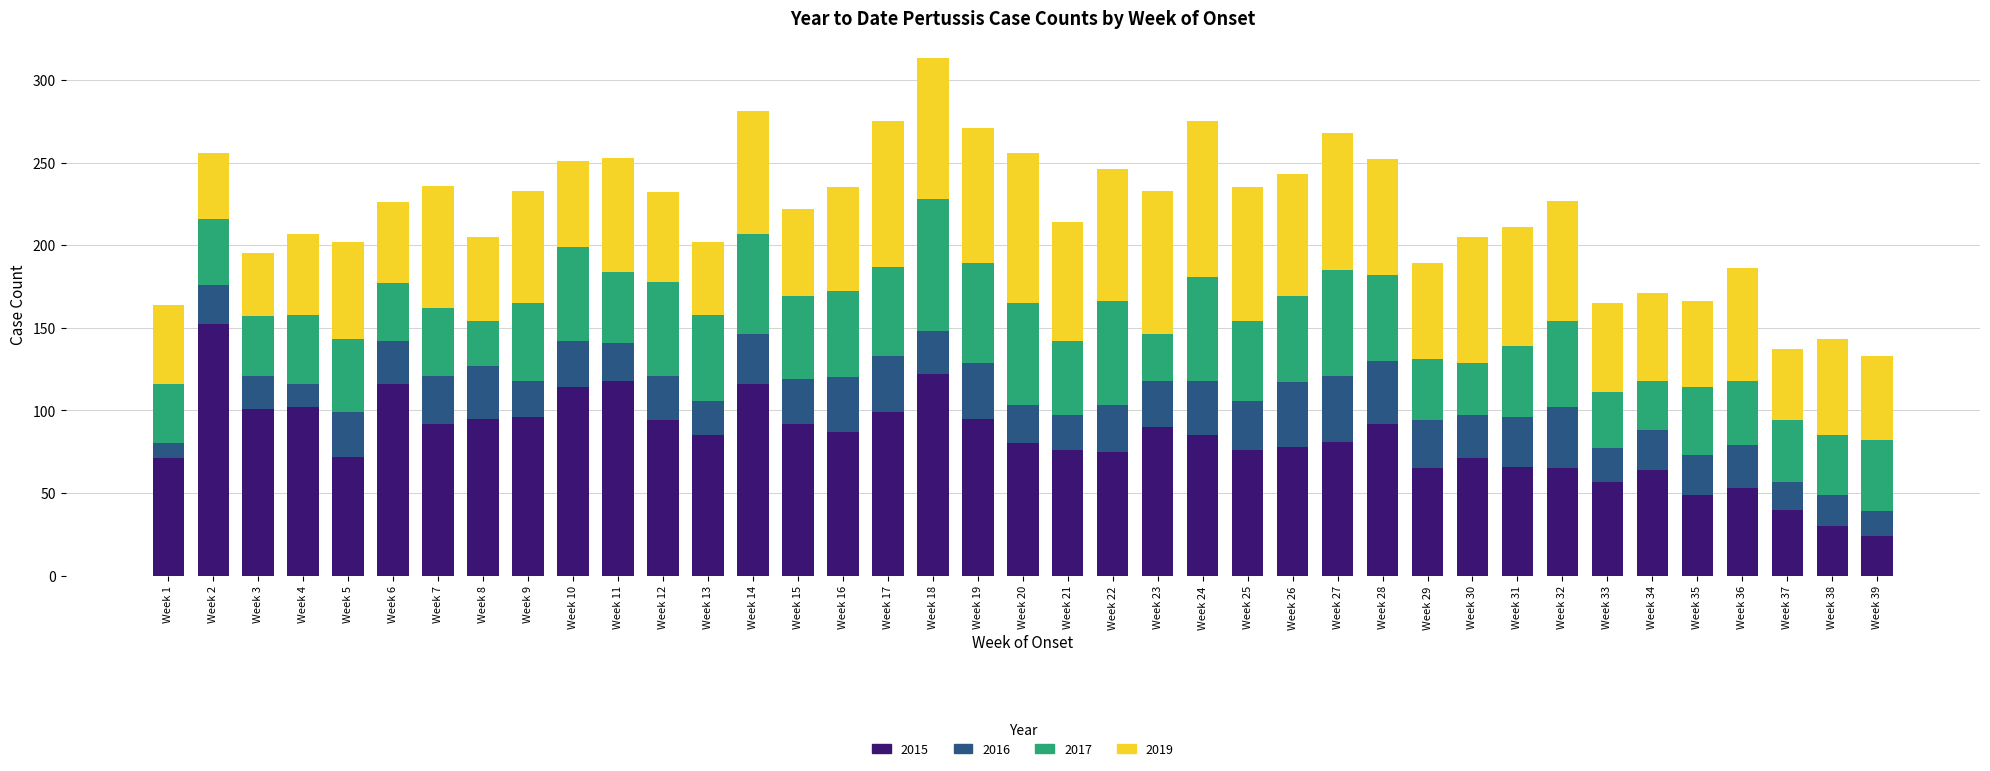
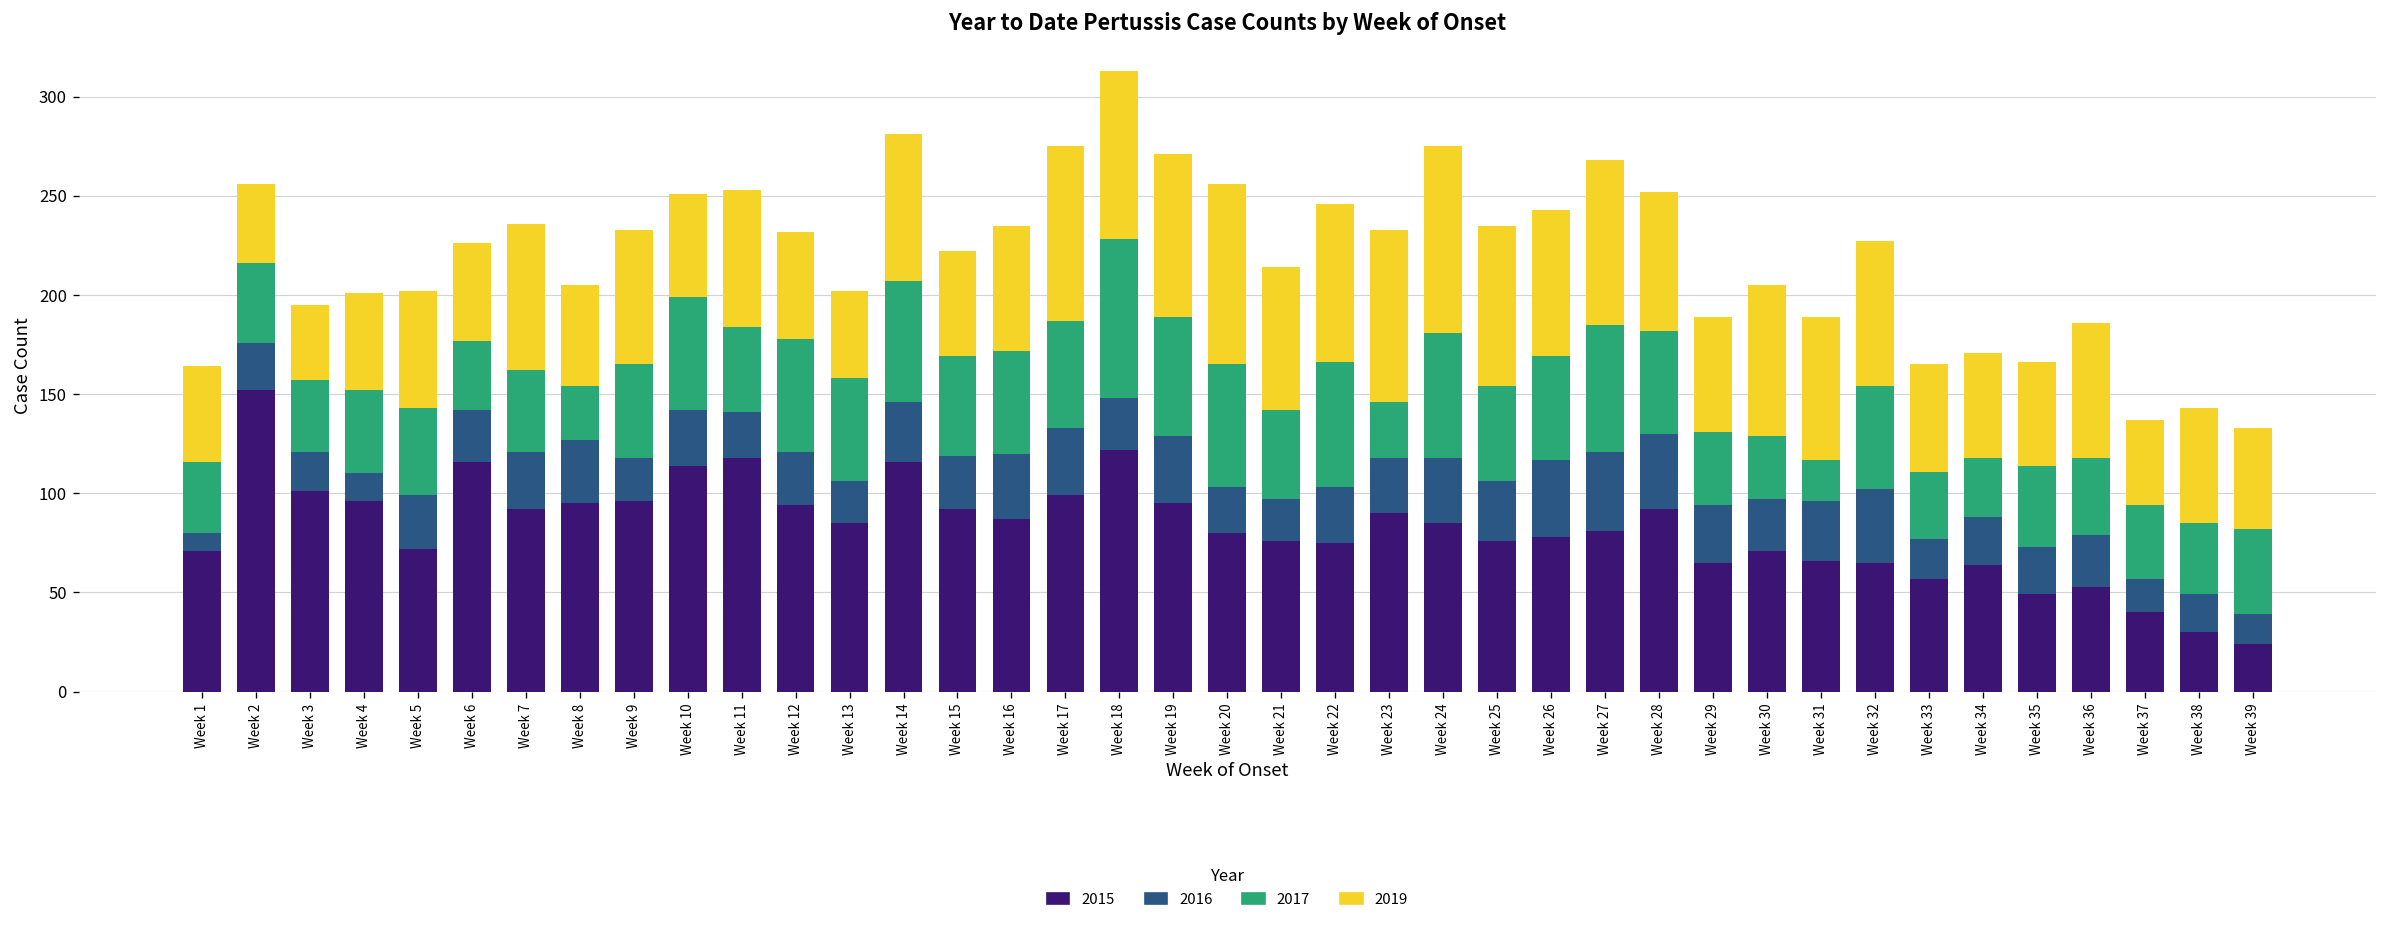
  {
    "2015": {
      "Week 1": 71,
      "Week 2": 152,
      "Week 3": 101,
-     "Week 4": 102,
+     "Week 4": 96,
      "Week 5": 72,
      "Week 6": 116,
      "Week 7": 92,
      "Week 8": 95,
      "Week 9": 96,
      "Week 10": 114,
      "Week 11": 118,
      "Week 12": 94,
      "Week 13": 85,
      "Week 14": 116,
      "Week 15": 92,
      "Week 16": 87,
      "Week 17": 99,
      "Week 18": 122,
      "Week 19": 95,
      "Week 20": 80,
      "Week 21": 76,
      "Week 22": 75,
      "Week 23": 90,
      "Week 24": 85,
      "Week 25": 76,
      "Week 26": 78,
      "Week 27": 81,
      "Week 28": 92,
      "Week 29": 65,
      "Week 30": 71,
      "Week 31": 66,
      "Week 32": 65,
      "Week 33": 57,
      "Week 34": 64,
      "Week 35": 49,
      "Week 36": 53,
      "Week 37": 40,
      "Week 38": 30,
      "Week 39": 24
    },
    "2016": {
      "Week 1": 9,
      "Week 2": 24,
      "Week 3": 20,
      "Week 4": 14,
      "Week 5": 27,
      "Week 6": 26,
      "Week 7": 29,
      "Week 8": 32,
      "Week 9": 22,
      "Week 10": 28,
      "Week 11": 23,
      "Week 12": 27,
      "Week 13": 21,
      "Week 14": 30,
      "Week 15": 27,
      "Week 16": 33,
      "Week 17": 34,
      "Week 18": 26,
      "Week 19": 34,
      "Week 20": 23,
      "Week 21": 21,
      "Week 22": 28,
      "Week 23": 28,
      "Week 24": 33,
      "Week 25": 30,
      "Week 26": 39,
      "Week 27": 40,
      "Week 28": 38,
      "Week 29": 29,
      "Week 30": 26,
      "Week 31": 30,
      "Week 32": 37,
      "Week 33": 20,
      "Week 34": 24,
      "Week 35": 24,
      "Week 36": 26,
      "Week 37": 17,
      "Week 38": 19,
      "Week 39": 15
    },
    "2017": {
      "Week 1": 36,
      "Week 2": 40,
      "Week 3": 36,
      "Week 4": 42,
      "Week 5": 44,
      "Week 6": 35,
      "Week 7": 41,
      "Week 8": 27,
      "Week 9": 47,
      "Week 10": 57,
      "Week 11": 43,
      "Week 12": 57,
      "Week 13": 52,
      "Week 14": 61,
      "Week 15": 50,
      "Week 16": 52,
      "Week 17": 54,
      "Week 18": 80,
      "Week 19": 60,
      "Week 20": 62,
      "Week 21": 45,
      "Week 22": 63,
      "Week 23": 28,
      "Week 24": 63,
      "Week 25": 48,
      "Week 26": 52,
      "Week 27": 64,
      "Week 28": 52,
      "Week 29": 37,
      "Week 30": 32,
-     "Week 31": 43,
+     "Week 31": 21,
      "Week 32": 52,
      "Week 33": 34,
      "Week 34": 30,
      "Week 35": 41,
      "Week 36": 39,
      "Week 37": 37,
      "Week 38": 36,
      "Week 39": 43
    },
    "2019": {
      "Week 1": 48,
      "Week 2": 40,
      "Week 3": 38,
      "Week 4": 49,
      "Week 5": 59,
      "Week 6": 49,
      "Week 7": 74,
      "Week 8": 51,
      "Week 9": 68,
      "Week 10": 52,
      "Week 11": 69,
      "Week 12": 54,
      "Week 13": 44,
      "Week 14": 74,
      "Week 15": 53,
      "Week 16": 63,
      "Week 17": 88,
      "Week 18": 85,
      "Week 19": 82,
      "Week 20": 91,
      "Week 21": 72,
      "Week 22": 80,
      "Week 23": 87,
      "Week 24": 94,
      "Week 25": 81,
      "Week 26": 74,
      "Week 27": 83,
      "Week 28": 70,
      "Week 29": 58,
      "Week 30": 76,
      "Week 31": 72,
      "Week 32": 73,
      "Week 33": 54,
      "Week 34": 53,
      "Week 35": 52,
      "Week 36": 68,
      "Week 37": 43,
      "Week 38": 58,
      "Week 39": 51
    }
  }
